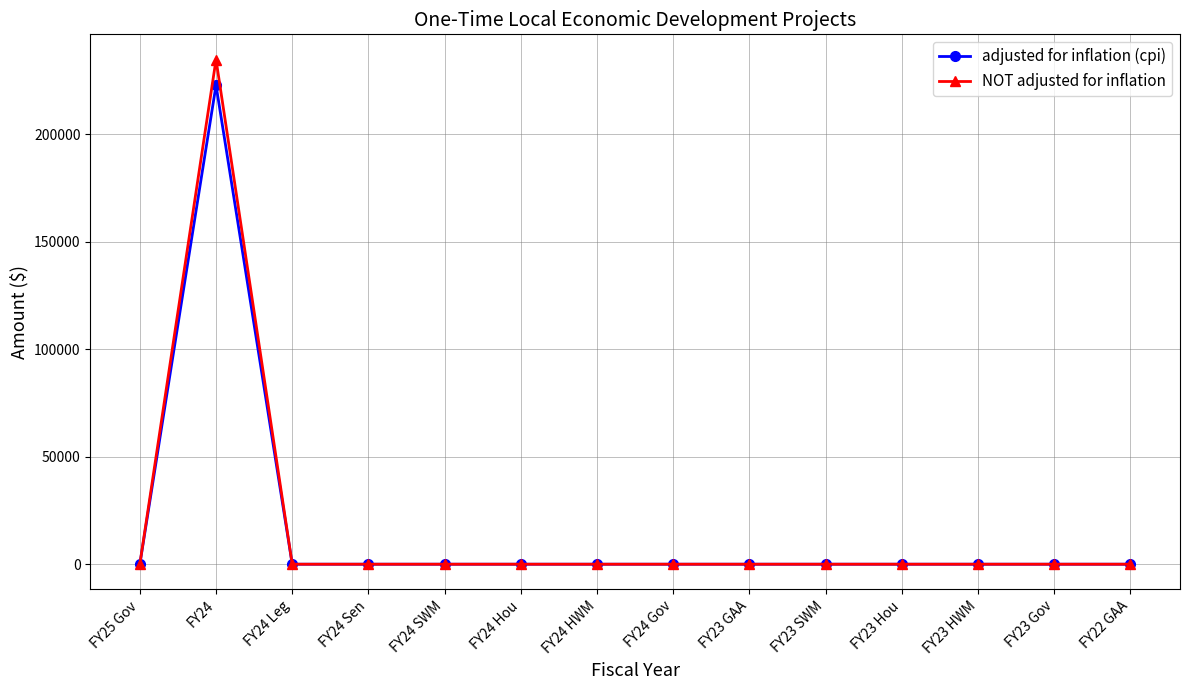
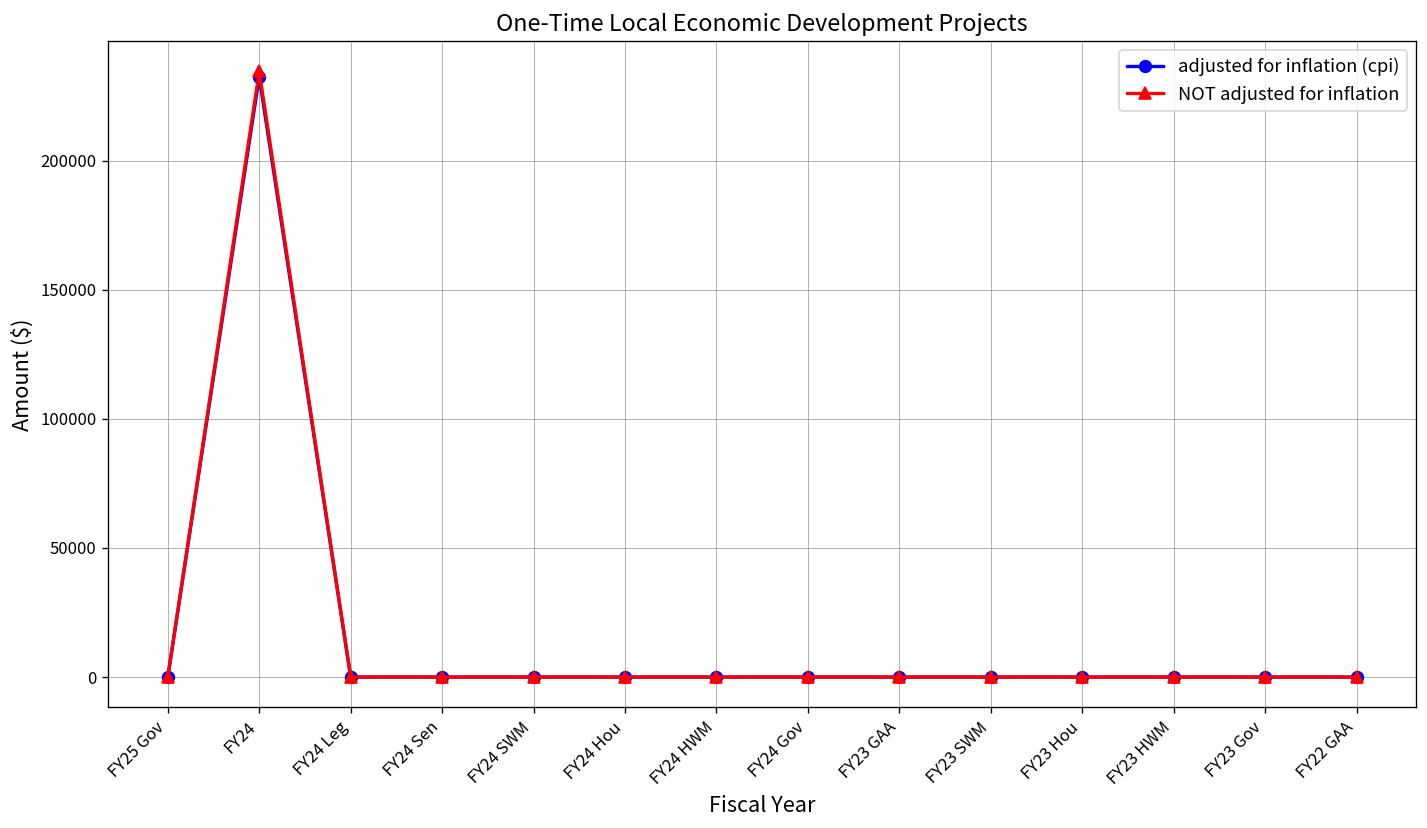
  {
    "adjusted for inflation (cpi)": {
-     "FY24": 223000
+     "FY24": 233000
    },
    "NOT adjusted for inflation": {
      "FY24": 235000
    }
  }
